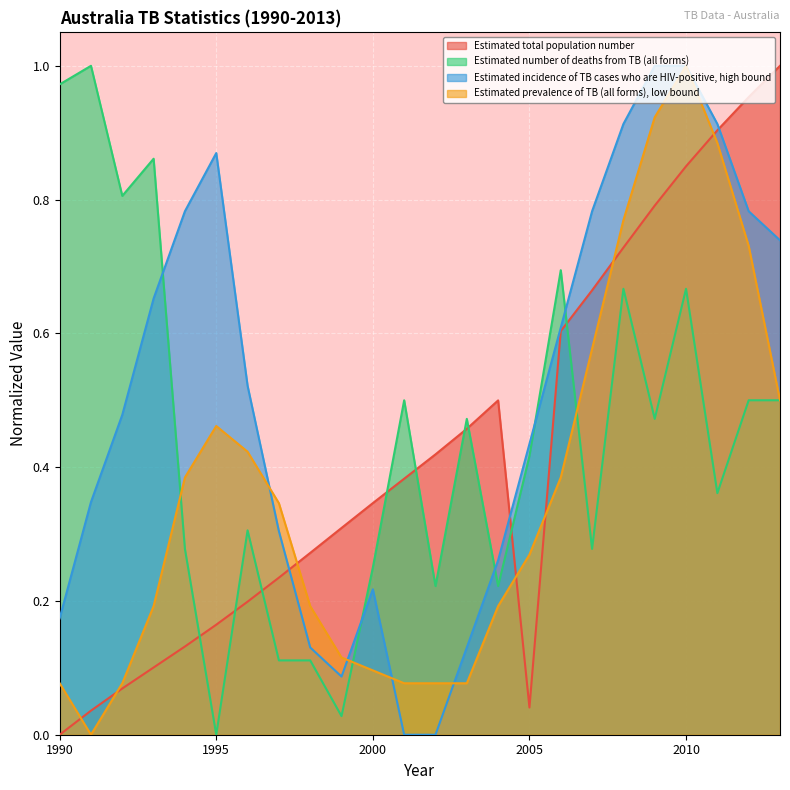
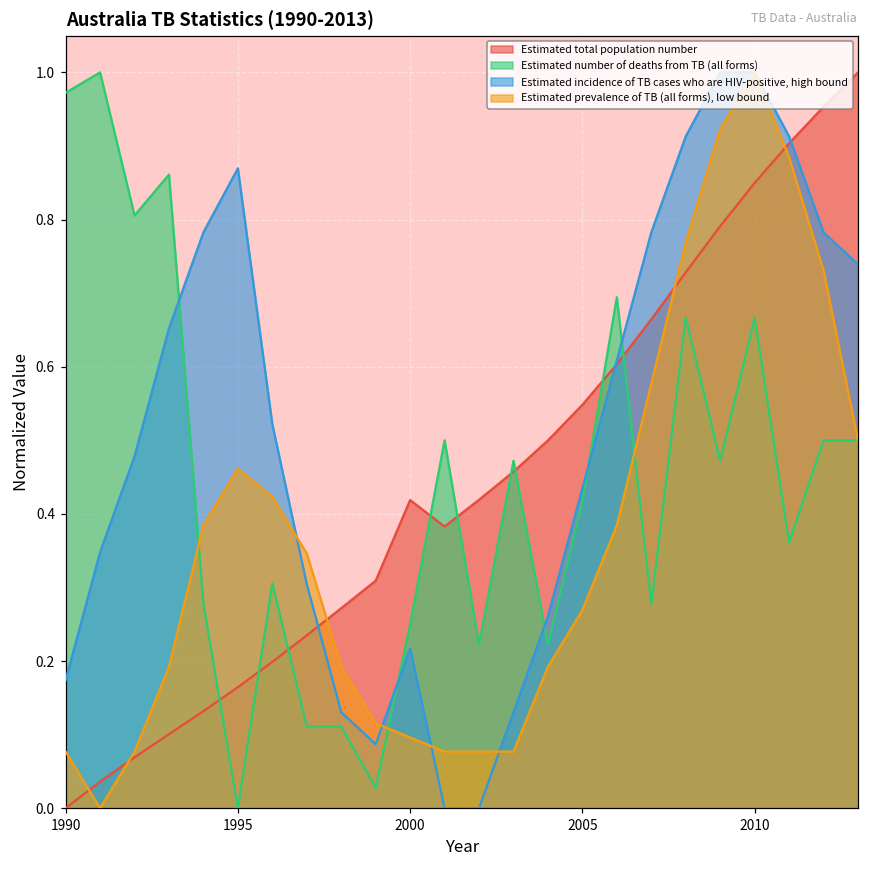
  {
    "Estimated total population number": {
      "1990": 0.00,
      "1995": 0.16,
-     "2000": 0.35,
-     "2005": 0.04,
+     "2000": 0.42,
+     "2005": 0.55,
      "2010": 0.85
    },
    "Estimated number of deaths from TB (all forms)": {
      "1990": 0.97,
      "1995": 0.00,
      "2000": 0.25,
      "2005": 0.42,
      "2010": 0.67
    },
    "Estimated incidence of TB cases who are HIV-positive, high bound": {
      "1990": 0.17,
      "1995": 0.87,
      "2000": 0.22,
      "2005": 0.43
    },
    "Estimated prevalence of TB (all forms), low bound": {
      "1990": 0.08,
      "1995": 0.46,
      "2000": 0.10,
      "2005": 0.27
    }
  }
